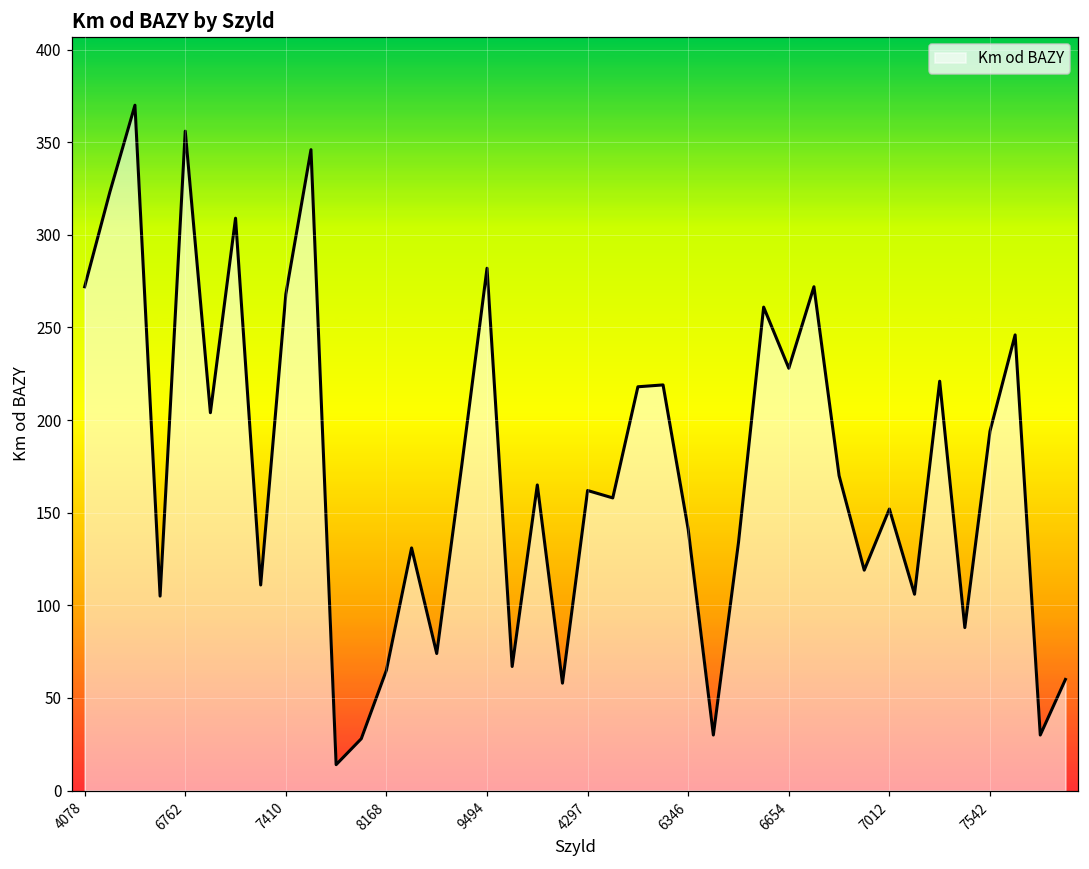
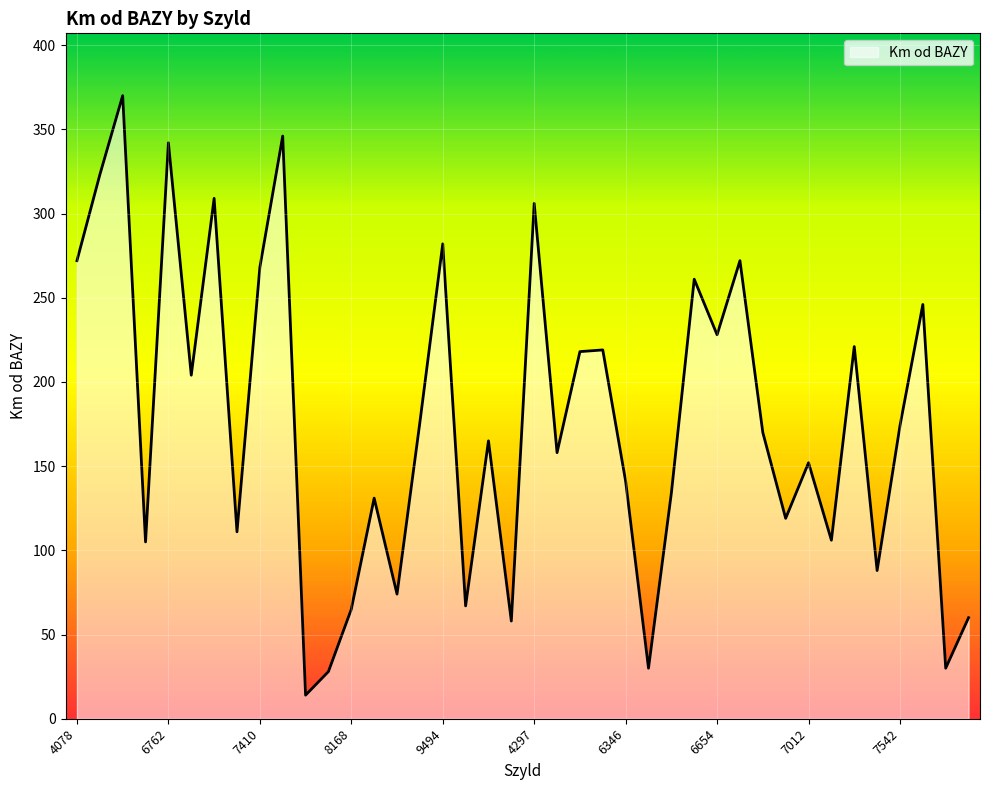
  {
    "4078": 272,
-   "6762": 356,
+   "6762": 342,
    "7410": 268,
    "8168": 65,
    "9494": 282,
-   "4297": 162,
+   "4297": 306,
    "6346": 141,
    "6654": 228,
    "7012": 152,
-   "7542": 194
+   "7542": 174
  }
